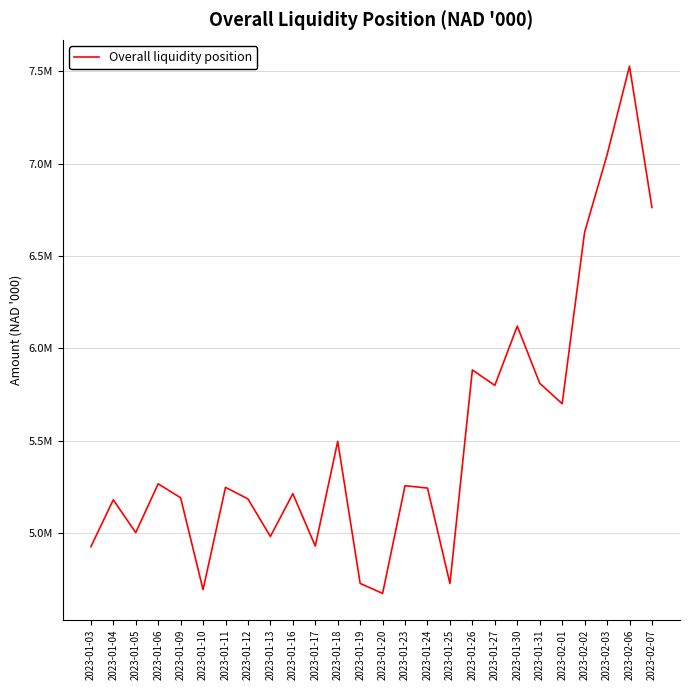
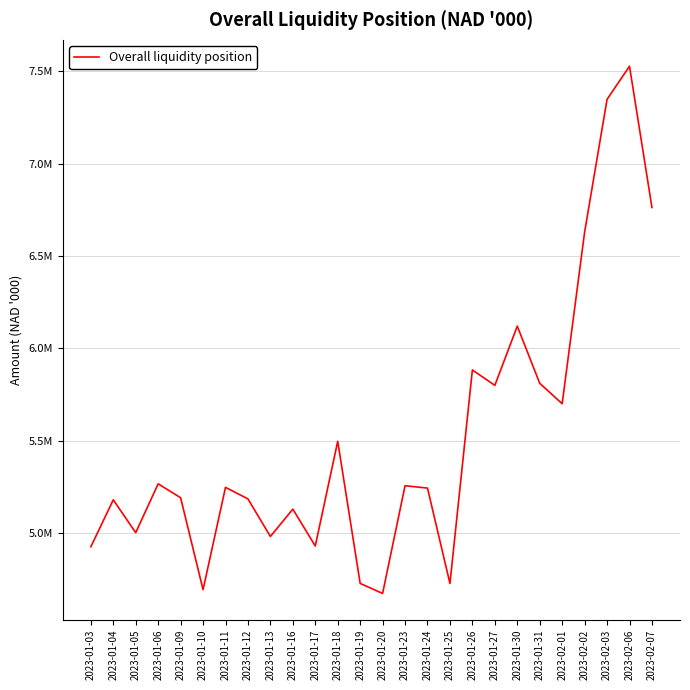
  {
    "2023-01-03": 4930000,
    "2023-01-04": 5180000,
    "2023-01-05": 5000000,
    "2023-01-06": 5270000,
    "2023-01-09": 5190000,
    "2023-01-10": 4690000,
    "2023-01-11": 5250000,
    "2023-01-12": 5190000,
    "2023-01-13": 4980000,
-   "2023-01-16": 5210000,
+   "2023-01-16": 5130000,
    "2023-01-17": 4930000,
    "2023-01-18": 5500000,
    "2023-01-19": 4730000,
    "2023-01-20": 4670000,
    "2023-01-23": 5260000,
    "2023-01-24": 5240000,
    "2023-01-25": 4730000,
    "2023-01-26": 5880000,
    "2023-01-27": 5800000,
    "2023-01-30": 6120000,
    "2023-01-31": 5810000,
    "2023-02-01": 5700000,
    "2023-02-02": 6630000,
-   "2023-02-03": 7050000,
+   "2023-02-03": 7350000,
    "2023-02-06": 7530000,
    "2023-02-07": 6760000
  }
